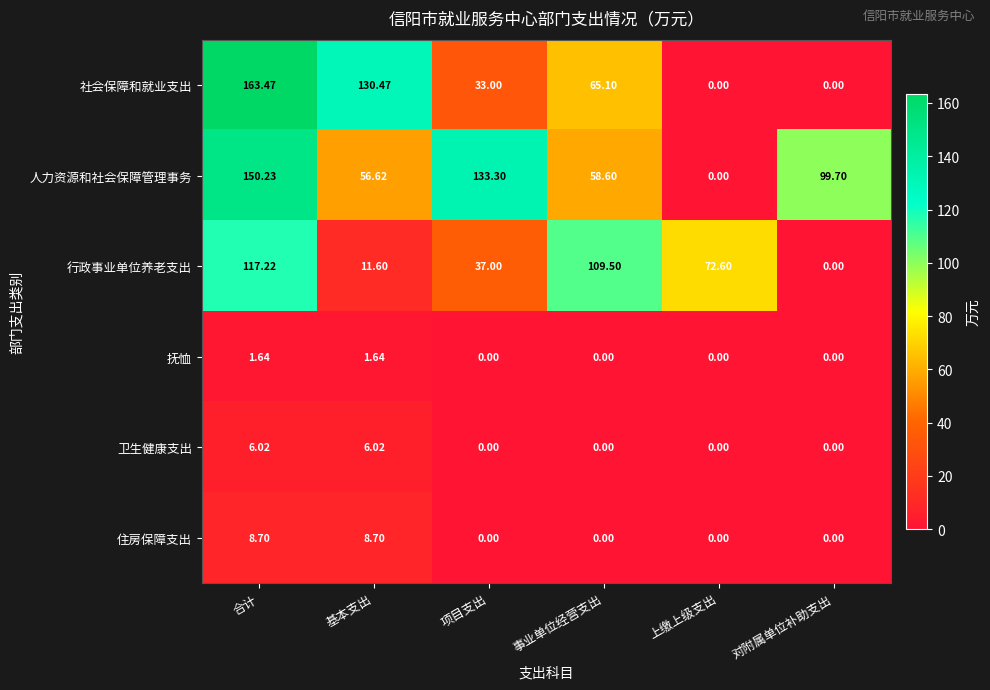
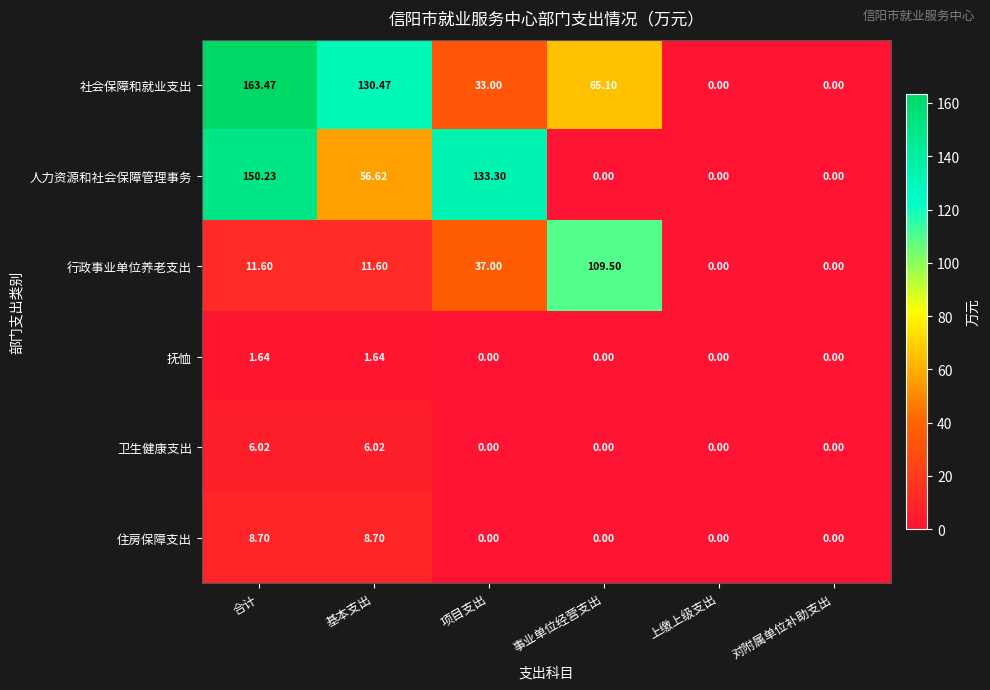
  {
    "社会保障和就业支出": {
      "合计": 163.47,
      "基本支出": 130.47,
      "项目支出": 33.00,
      "事业单位经营支出": 65.10,
      "上缴上级支出": 0.00,
      "对附属单位补助支出": 0.00
    },
    "人力资源和社会保障管理事务": {
      "合计": 150.23,
      "基本支出": 56.62,
      "项目支出": 133.30,
-     "事业单位经营支出": 58.60,
+     "事业单位经营支出": 0.00,
      "上缴上级支出": 0.00,
-     "对附属单位补助支出": 99.70
+     "对附属单位补助支出": 0.00
    },
    "行政事业单位养老支出": {
-     "合计": 117.22,
+     "合计": 11.60,
      "基本支出": 11.60,
      "项目支出": 37.00,
      "事业单位经营支出": 109.50,
-     "上缴上级支出": 72.60,
+     "上缴上级支出": 0.00,
      "对附属单位补助支出": 0.00
    },
    "抚恤": {
      "合计": 1.64,
      "基本支出": 1.64,
      "项目支出": 0.00,
      "事业单位经营支出": 0.00,
      "上缴上级支出": 0.00,
      "对附属单位补助支出": 0.00
    },
    "卫生健康支出": {
      "合计": 6.02,
      "基本支出": 6.02,
      "项目支出": 0.00,
      "事业单位经营支出": 0.00,
      "上缴上级支出": 0.00,
      "对附属单位补助支出": 0.00
    },
    "住房保障支出": {
      "合计": 8.70,
      "基本支出": 8.70,
      "项目支出": 0.00,
      "事业单位经营支出": 0.00,
      "上缴上级支出": 0.00,
      "对附属单位补助支出": 0.00
    }
  }
